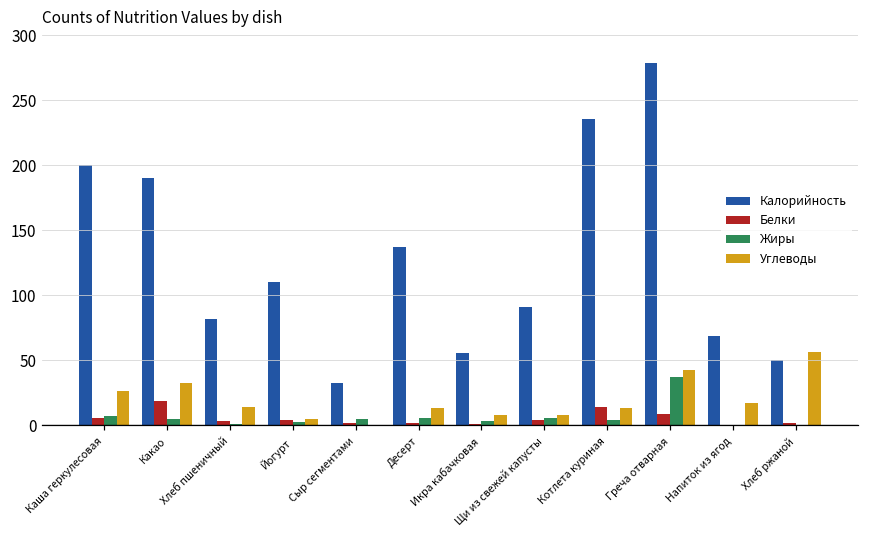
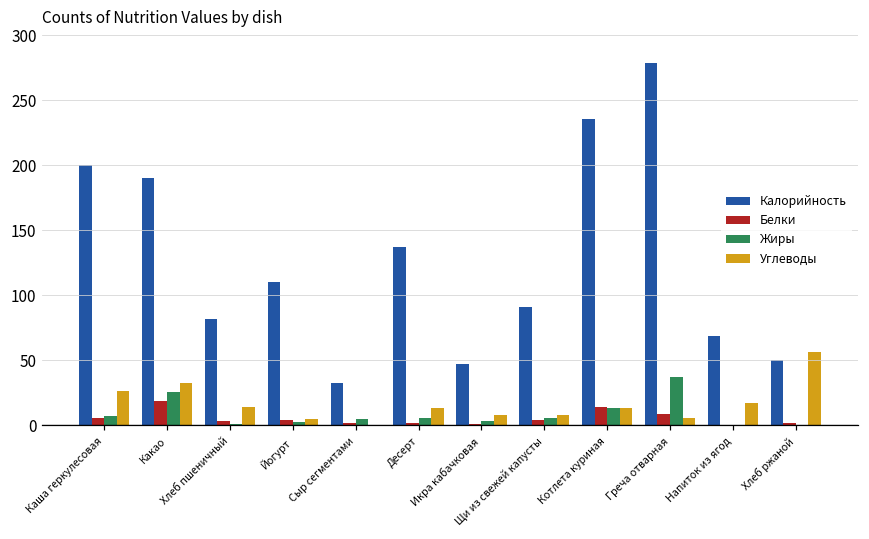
  {
    "Калорийность": {
      "Каша геркулесовая": 200,
      "Какао": 190,
      "Хлеб пшеничный": 82,
      "Йогурт": 110,
      "Сыр сегментами": 33,
      "Десерт": 137,
-     "Икра кабачковая": 56,
+     "Икра кабачковая": 47,
      "Щи из свежей капусты": 91,
      "Котлета куриная": 236,
      "Греча отварная": 279,
      "Напиток из ягод": 69,
      "Хлеб ржаной": 50
    },
    "Белки": {
      "Каша геркулесовая": 6,
      "Какао": 19,
      "Хлеб пшеничный": 3,
      "Йогурт": 4,
      "Щи из свежей капусты": 4,
      "Котлета куриная": 14,
      "Греча отварная": 9
    },
    "Жиры": {
      "Каша геркулесовая": 7,
-     "Какао": 5,
+     "Какао": 26,
      "Йогурт": 3,
      "Сыр сегментами": 5,
      "Десерт": 6,
      "Икра кабачковая": 3,
      "Щи из свежей капусты": 5,
-     "Котлета куриная": 4,
+     "Котлета куриная": 14,
      "Греча отварная": 37,
      "Напиток из ягод": 0
    },
    "Углеводы": {
      "Каша геркулесовая": 26,
      "Какао": 33,
      "Хлеб пшеничный": 14,
      "Йогурт": 5,
      "Десерт": 13,
      "Икра кабачковая": 8,
      "Щи из свежей капусты": 8,
      "Котлета куриная": 14,
-     "Греча отварная": 43,
+     "Греча отварная": 6,
      "Напиток из ягод": 17,
      "Хлеб ржаной": 57
    }
  }
